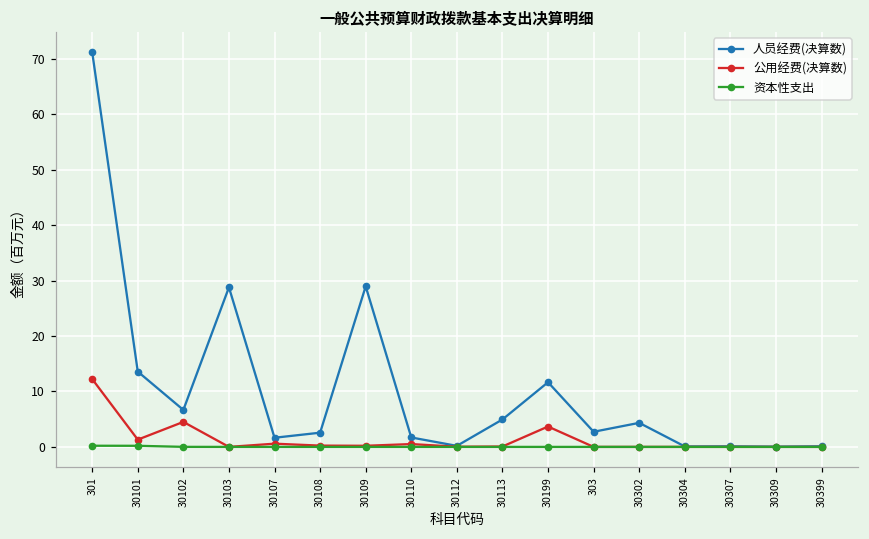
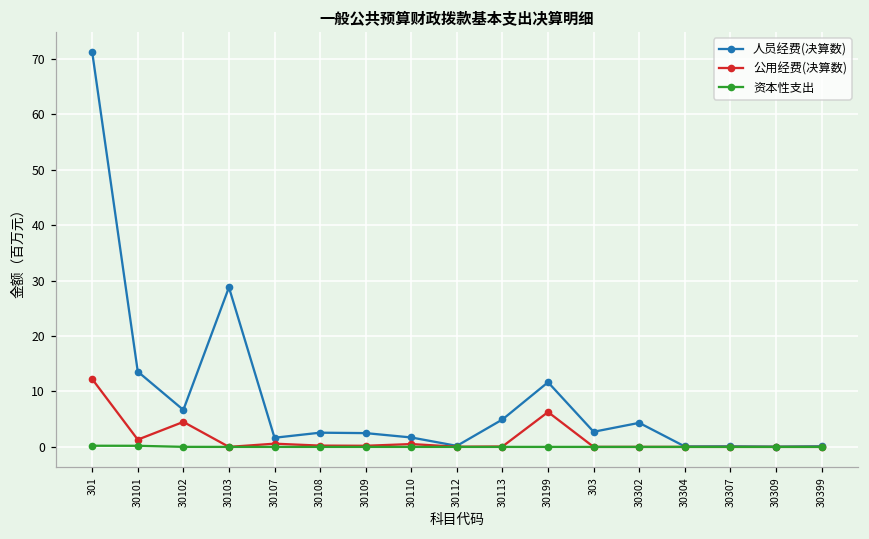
  {
    "人员经费(决算数)": {
      "301": 71,
      "30101": 14,
      "30102": 7,
      "30103": 29,
      "30107": 2,
      "30108": 3,
-     "30109": 29,
+     "30109": 2,
      "30110": 2,
      "30113": 5,
      "30199": 12,
      "303": 3,
      "30302": 4
    },
    "公用经费(决算数)": {
      "301": 12,
      "30101": 1,
      "30102": 5,
      "30107": 1,
      "30110": 1,
-     "30199": 4
+     "30199": 6
    },
    "资本性支出": {
      "301": 0,
      "30101": 0,
      "30102": 0,
      "30107": 0,
      "30110": 0,
      "30199": 0
    }
  }
